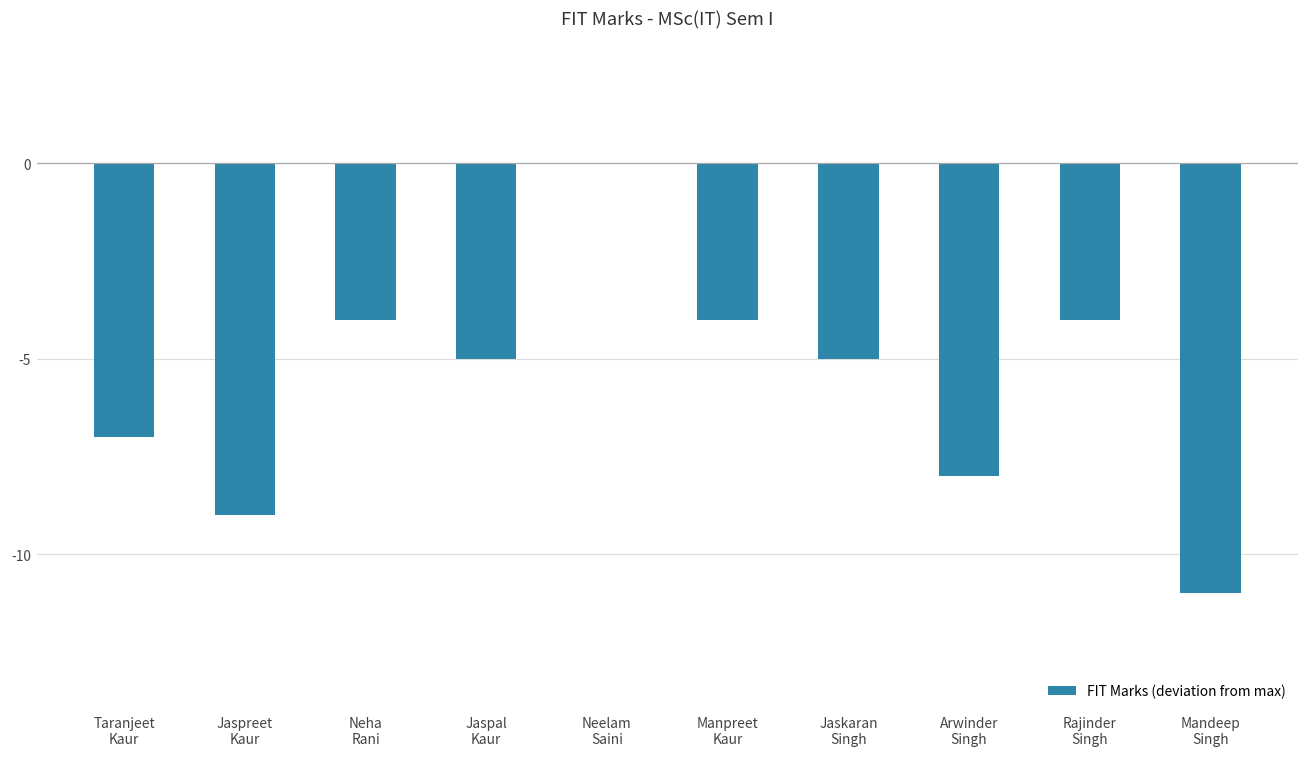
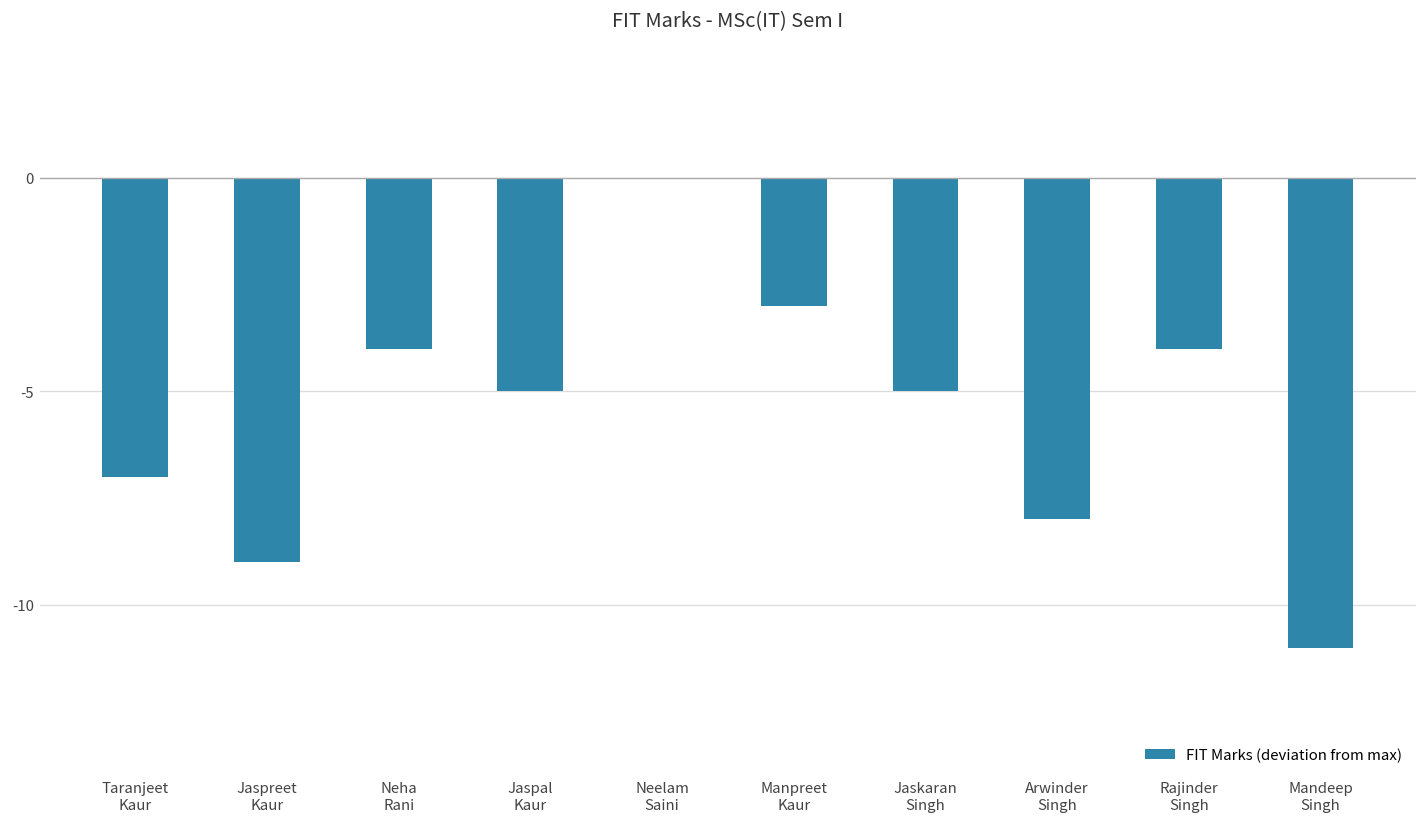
  {
    "Taranjeet Kaur": -7.0,
    "Jaspreet Kaur": -9.0,
    "Neha Rani": -4.0,
    "Jaspal Kaur": -5.0,
    "Neelam Saini": 0.0,
-   "Manpreet Kaur": -4.0,
+   "Manpreet Kaur": -3.0,
    "Jaskaran Singh": -5.0,
    "Arwinder Singh": -8.0,
    "Rajinder Singh": -4.0,
    "Mandeep Singh": -11.0
  }
